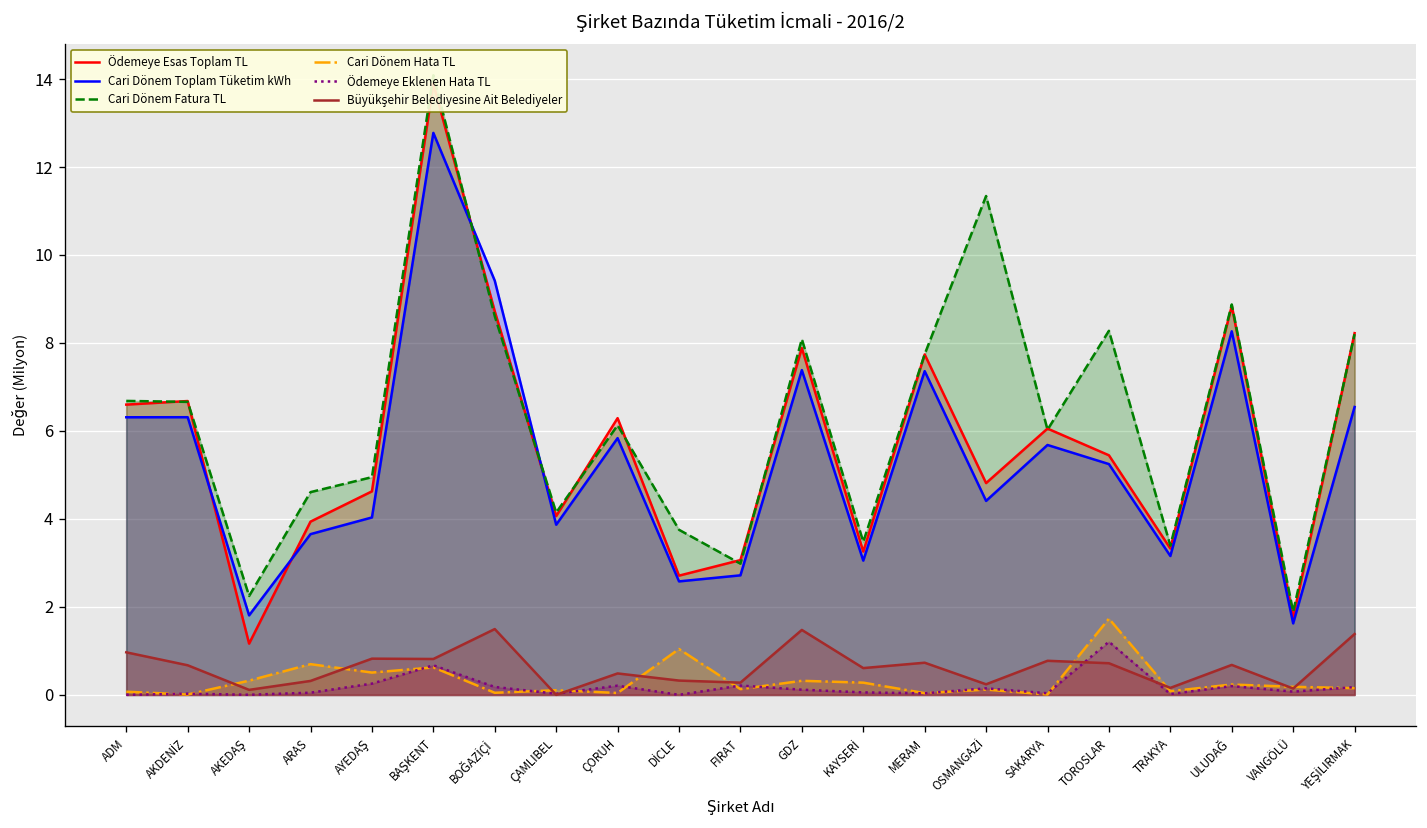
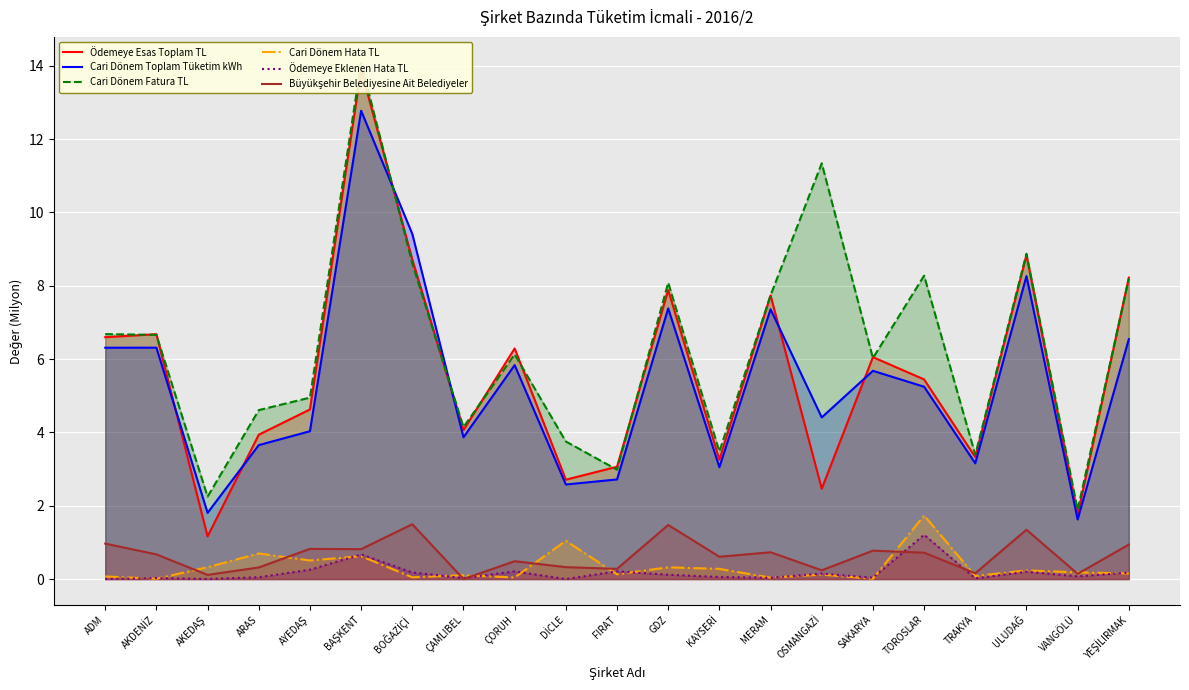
  {
    "Ödemeye Esas Toplam TL": {
      "ADM": 6.6,
      "AKEDAŞ": 1.2,
      "ARAS": 3.9,
      "AYEDAŞ": 4.6,
      "BOĞAZİÇİ": 8.7,
      "ÇAMLIBEL": 4.1,
      "ÇORUH": 6.3,
      "DİCLE": 2.7,
      "FIRAT": 3.1,
      "GDZ": 7.9,
      "KAYSERİ": 3.3,
-     "OSMANGAZİ": 4.8,
+     "OSMANGAZİ": 2.5,
      "TOROSLAR": 5.4,
      "VANGÖLÜ": 1.8
    },
    "Cari Dönem Toplam Tüketim kWh": {
      "ADM": 6.3,
      "AKDENİZ": 6.3,
      "AKEDAŞ": 1.8,
      "ARAS": 3.7,
      "AYEDAŞ": 4.0,
      "BAŞKENT": 12.8,
      "BOĞAZİÇİ": 9.4,
      "ÇAMLIBEL": 3.9,
      "ÇORUH": 5.8,
      "DİCLE": 2.6,
      "FIRAT": 2.7,
      "GDZ": 7.4,
      "KAYSERİ": 3.1,
      "MERAM": 7.4,
      "OSMANGAZİ": 4.4,
      "SAKARYA": 5.7,
      "TOROSLAR": 5.2,
      "TRAKYA": 3.2,
      "ULUDAĞ": 8.3,
      "VANGÖLÜ": 1.6,
      "YEŞİLIRMAK": 6.5
    },
    "Cari Dönem Fatura TL": {
      "ADM": 6.7,
      "AKEDAŞ": 2.2,
      "ARAS": 4.6,
      "AYEDAŞ": 4.9,
      "BOĞAZİÇİ": 8.6,
      "ÇAMLIBEL": 4.1,
      "ÇORUH": 6.1,
      "DİCLE": 3.8,
      "FIRAT": 3.0,
      "GDZ": 8.1,
      "KAYSERİ": 3.5,
      "OSMANGAZİ": 11.3,
      "TOROSLAR": 8.3,
      "VANGÖLÜ": 1.9
    },
    "Cari Dönem Hata TL": {
      "ADM": 0.1,
      "AKEDAŞ": 0.3,
      "ARAS": 0.7,
      "AYEDAŞ": 0.5,
      "BOĞAZİÇİ": 0.0,
      "ÇAMLIBEL": 0.1,
      "ÇORUH": 0.0,
      "DİCLE": 1.0,
      "FIRAT": 0.1,
      "GDZ": 0.3,
      "KAYSERİ": 0.3,
      "TOROSLAR": 1.7
    },
    "Ödemeye Eklenen Hata TL": {
      "ADM": 0.0,
      "AKEDAŞ": 0.0,
      "ARAS": 0.0,
      "AYEDAŞ": 0.3,
      "BOĞAZİÇİ": 0.2,
      "ÇORUH": 0.2,
      "DİCLE": 0.0,
      "GDZ": 0.1,
      "KAYSERİ": 0.1,
      "TOROSLAR": 1.2,
      "VANGÖLÜ": 0.1
    },
    "Büyükşehir Belediyesine Ait Belediyeler": {
      "ADM": 1.0,
      "AKDENİZ": 0.7,
      "AKEDAŞ": 0.1,
      "ARAS": 0.3,
      "AYEDAŞ": 0.8,
      "BAŞKENT": 0.8,
      "BOĞAZİÇİ": 1.5,
      "ÇORUH": 0.5,
      "DİCLE": 0.3,
      "GDZ": 1.5,
      "KAYSERİ": 0.6,
      "MERAM": 0.7,
      "OSMANGAZİ": 0.2,
      "SAKARYA": 0.8,
      "TOROSLAR": 0.7,
      "TRAKYA": 0.2,
-     "ULUDAĞ": 0.7,
-     "YEŞİLIRMAK": 1.4
+     "ULUDAĞ": 1.3,
+     "YEŞİLIRMAK": 0.9
    }
  }
